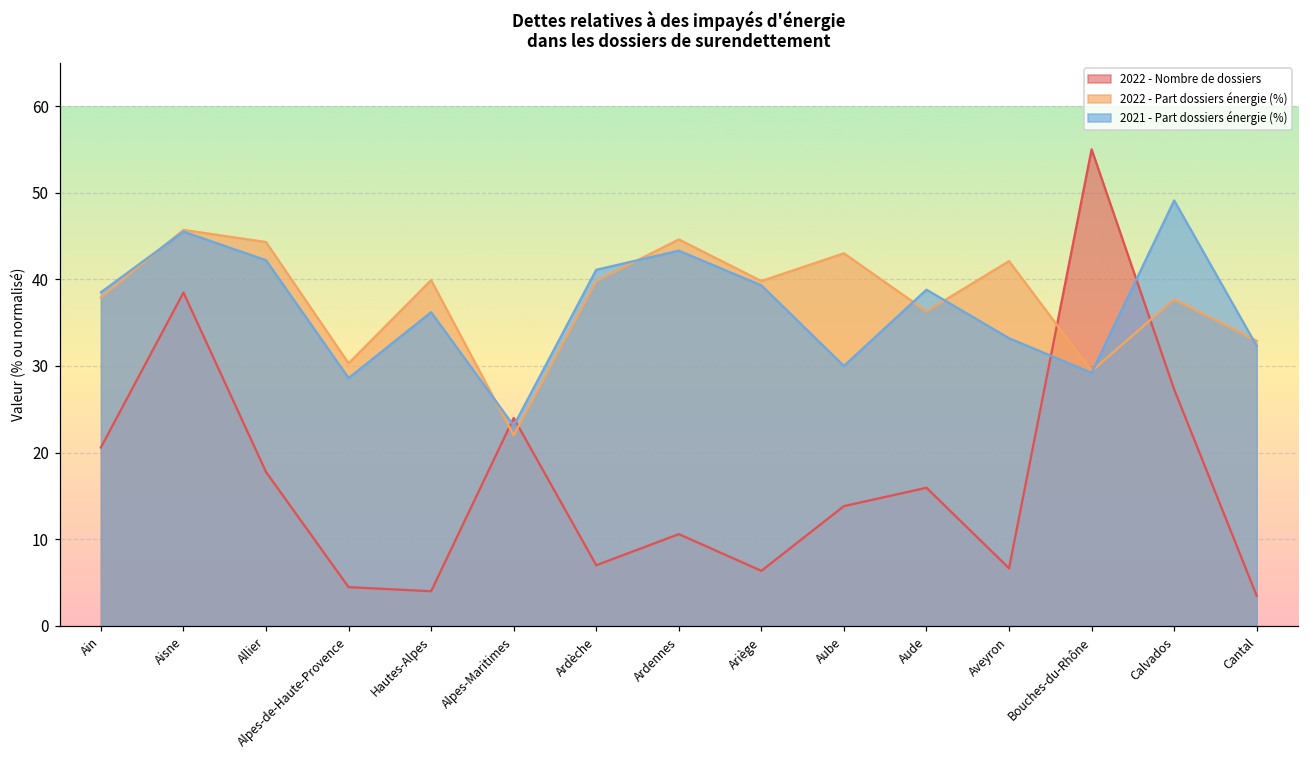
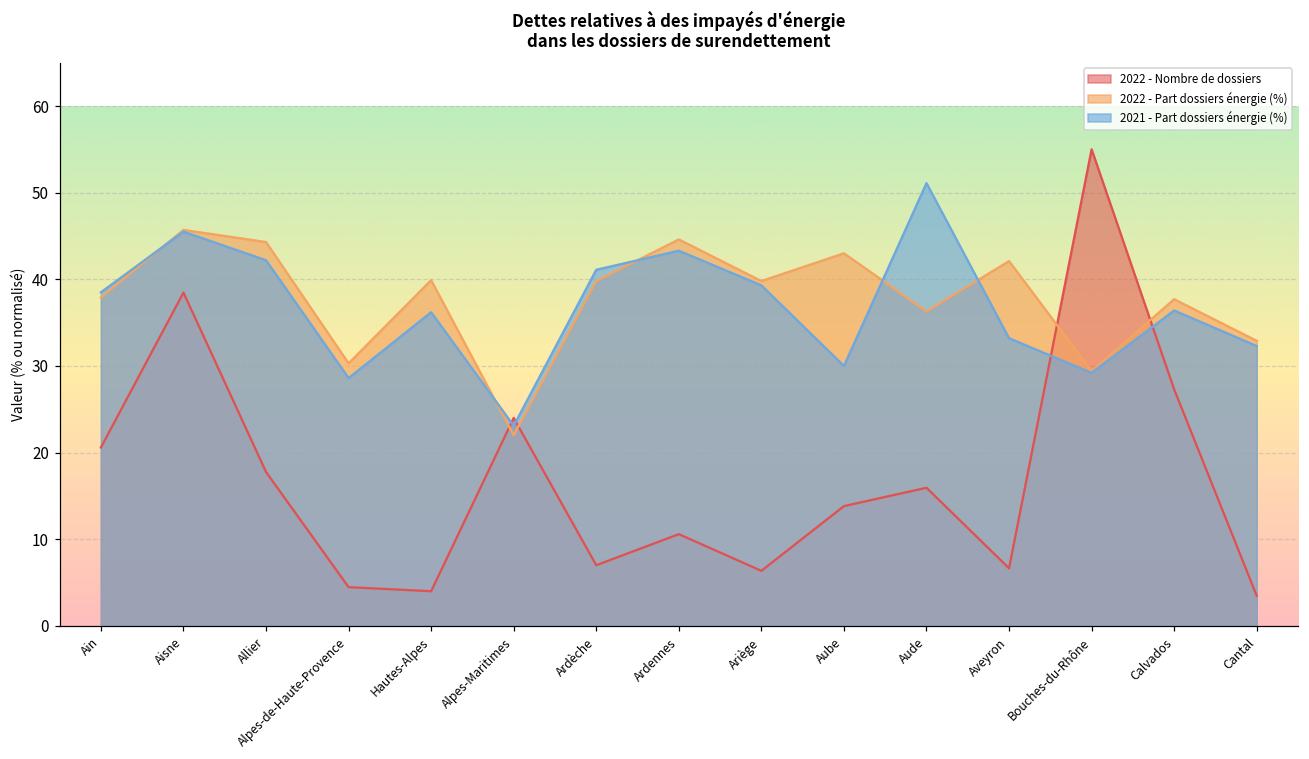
  {
    "2021 - Part dossiers énergie (%)": {
      "Ain": 39,
      "Allier": 42,
      "Alpes-de-Haute-Provence": 29,
      "Hautes-Alpes": 36,
      "Alpes-Maritimes": 23,
      "Ardèche": 41,
      "Ardennes": 43,
      "Ariège": 39,
      "Aube": 30,
-     "Aude": 39,
+     "Aude": 51,
      "Aveyron": 33,
-     "Calvados": 49,
+     "Calvados": 36,
      "Cantal": 32
    }
  }
